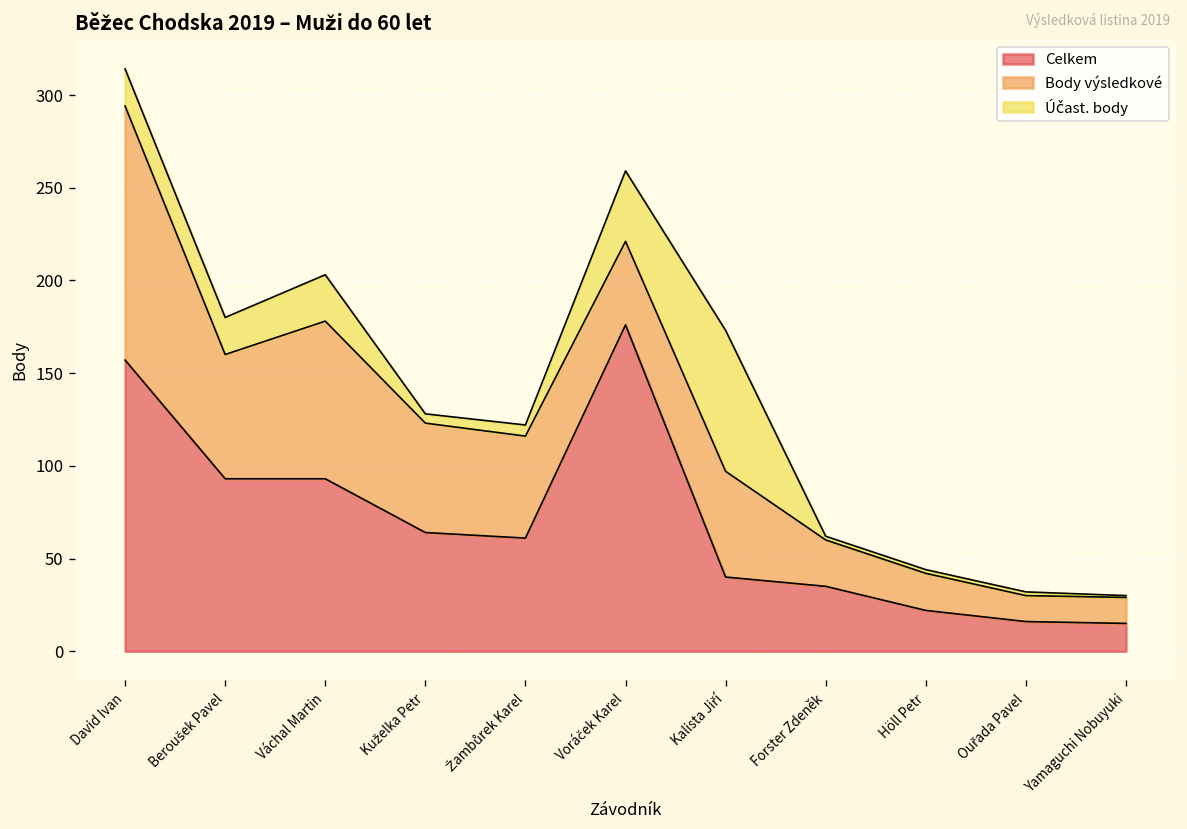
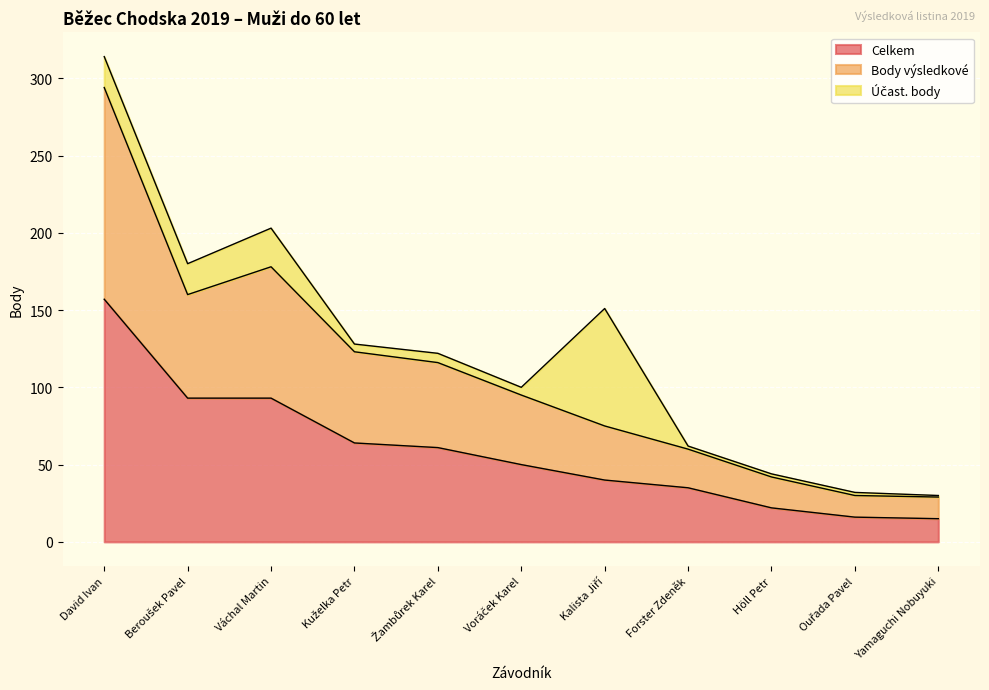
  {
    "Celkem": {
      "David Ivan": 157,
      "Beroušek Pavel": 93,
      "Váchal Martin": 93,
      "Kuželka Petr": 64,
      "Žambůrek Karel": 61,
-     "Voráček Karel": 176,
+     "Voráček Karel": 50,
      "Kalista Jiří": 40,
      "Forster Zdeněk": 35,
      "Höll Petr": 22,
      "Ouřada Pavel": 16,
      "Yamaguchi Nobuyuki": 15
    },
    "Body výsledkové": {
      "David Ivan": 137,
      "Beroušek Pavel": 67,
      "Váchal Martin": 85,
      "Kuželka Petr": 59,
      "Žambůrek Karel": 55,
      "Voráček Karel": 45,
-     "Kalista Jiří": 57,
+     "Kalista Jiří": 35,
      "Forster Zdeněk": 25,
      "Höll Petr": 20,
      "Ouřada Pavel": 14
    },
    "Účast. body": {
      "David Ivan": 20,
      "Beroušek Pavel": 20,
      "Váchal Martin": 25,
      "Kuželka Petr": 5,
      "Žambůrek Karel": 6,
-     "Voráček Karel": 38,
+     "Voráček Karel": 5,
      "Kalista Jiří": 76,
      "Forster Zdeněk": 2,
      "Höll Petr": 2,
      "Ouřada Pavel": 2
    }
  }
